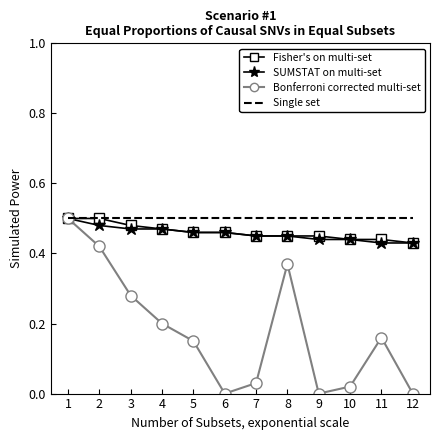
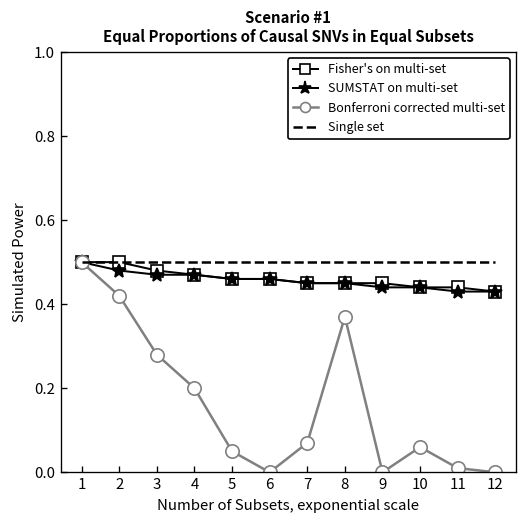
  {
    "Bonferroni corrected multi-set": {
      "2": 0.42,
      "3": 0.28,
      "4": 0.20,
-     "5": 0.15,
+     "5": 0.05,
      "6": 0.00,
-     "7": 0.03,
+     "7": 0.07,
      "8": 0.37,
      "9": 0.00,
-     "10": 0.02,
-     "11": 0.16,
+     "10": 0.06,
+     "11": 0.01,
      "12": 0.00
    }
  }
